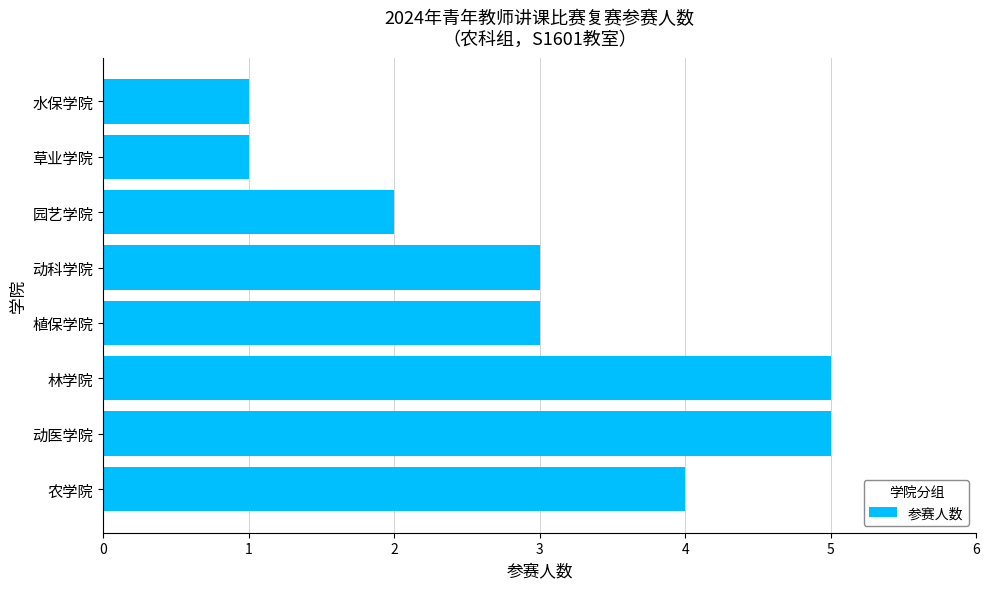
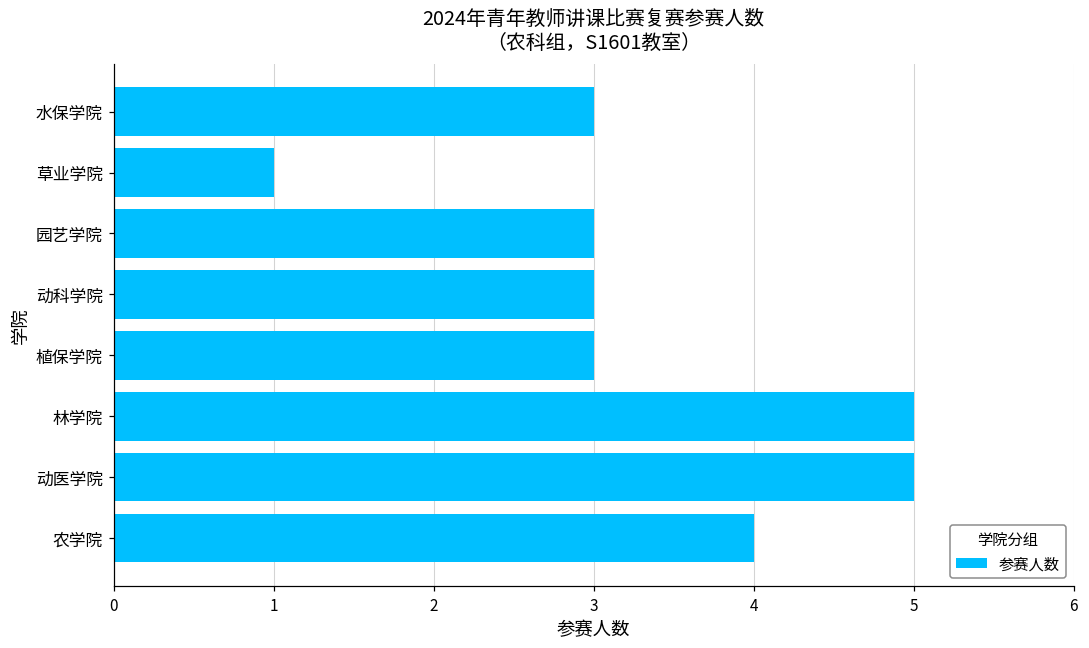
  {
-   "水保学院": 1,
+   "水保学院": 3,
    "草业学院": 1,
-   "园艺学院": 2,
+   "园艺学院": 3,
    "动科学院": 3,
    "植保学院": 3,
    "林学院": 5,
    "动医学院": 5,
    "农学院": 4
  }
